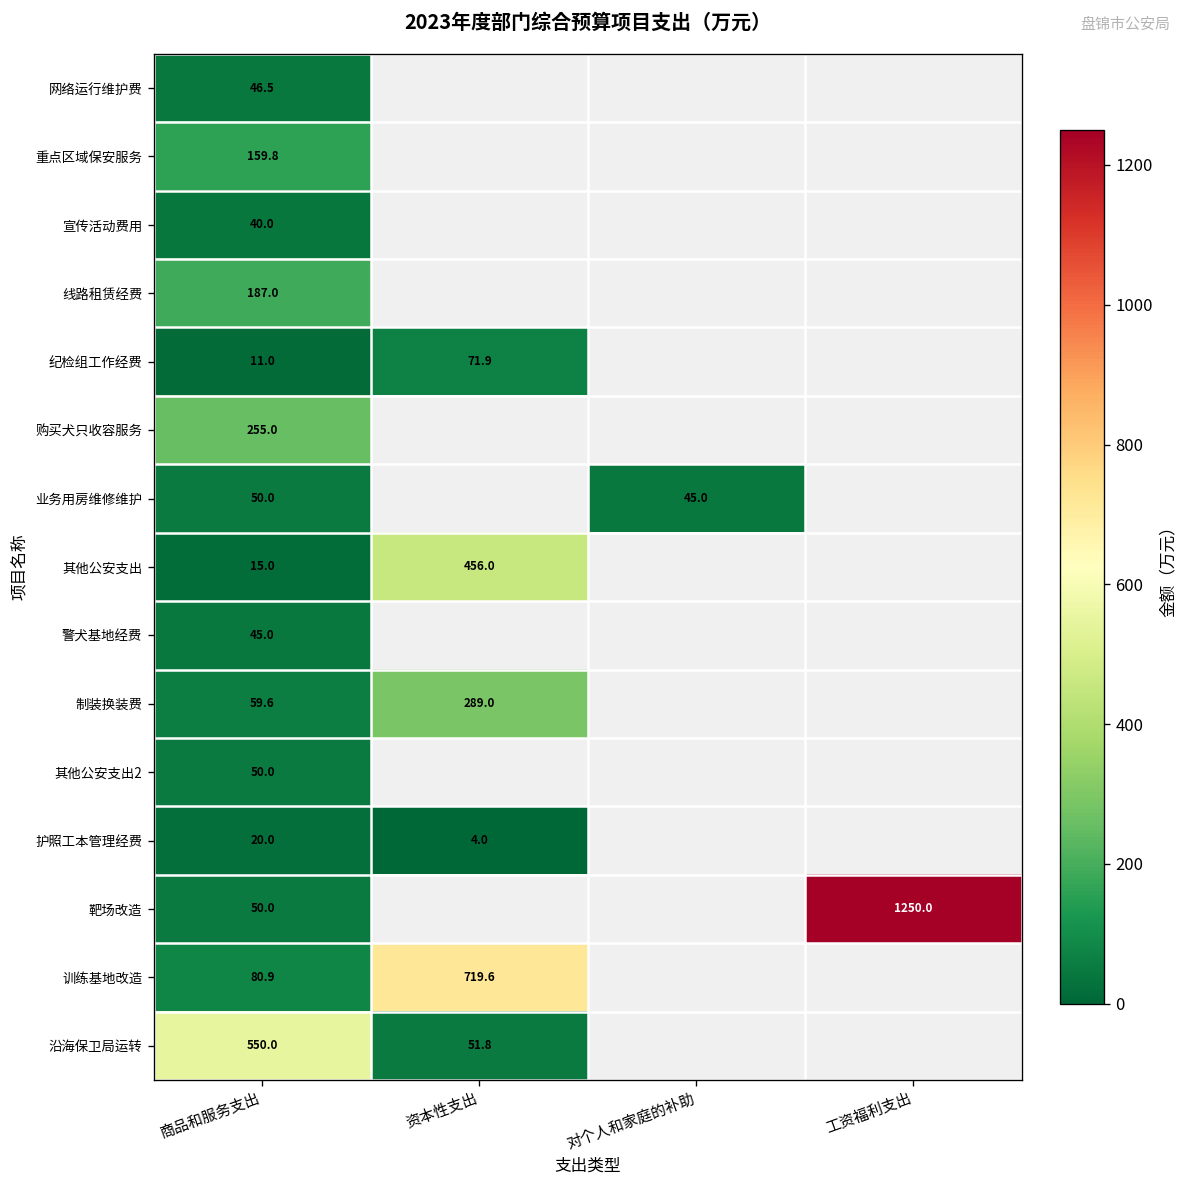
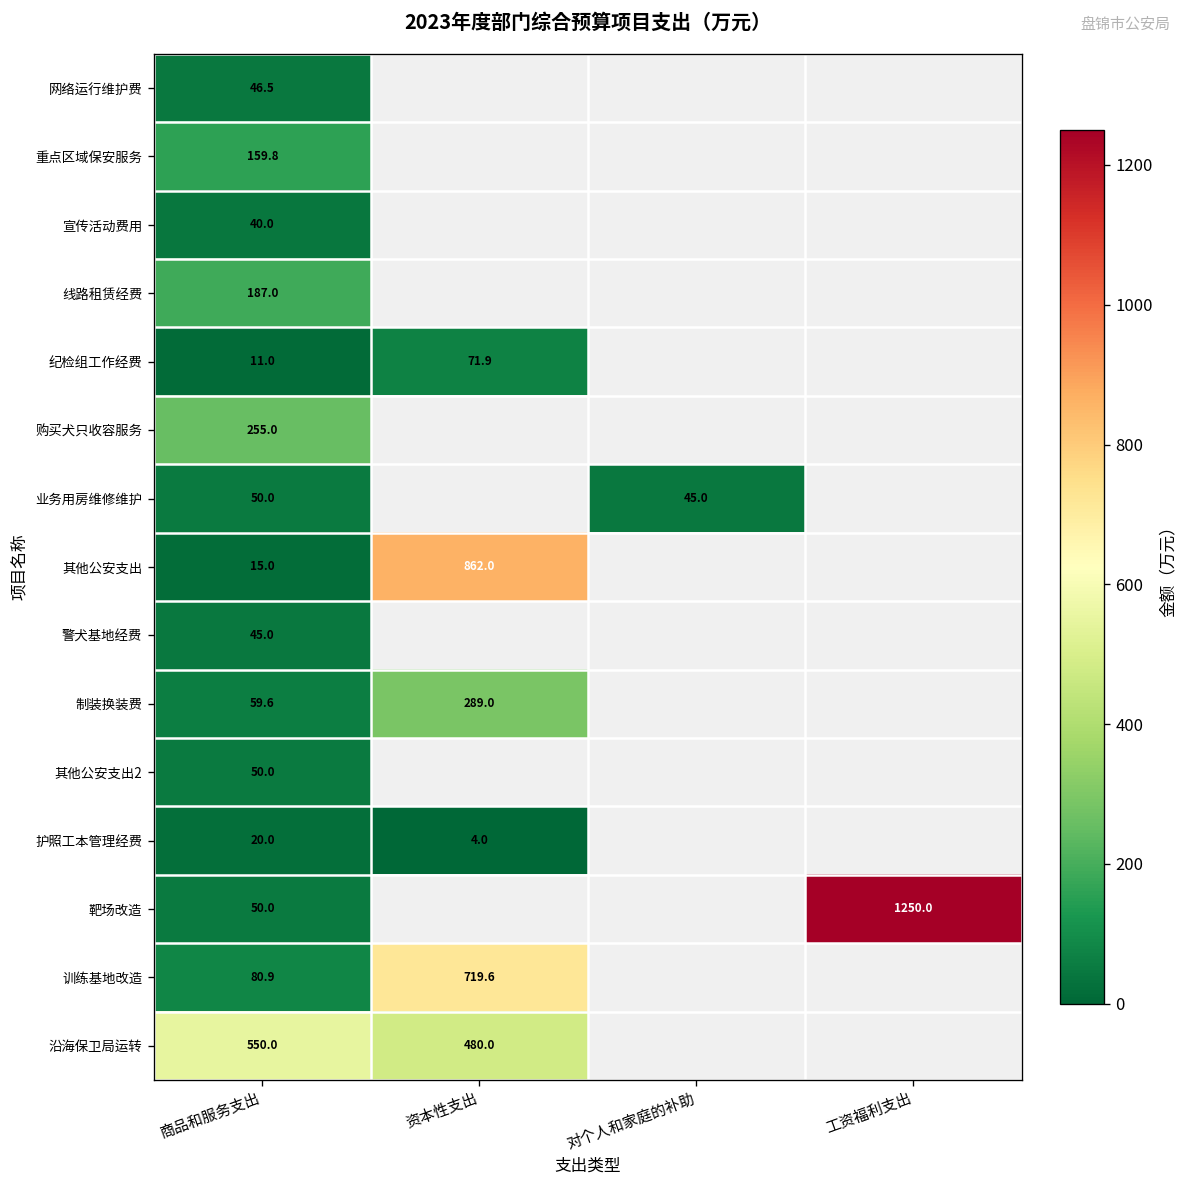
  {
    "网络运行维护费": {
      "商品和服务支出": 46.5
    },
    "重点区域保安服务": {
      "商品和服务支出": 159.8
    },
    "宣传活动费用": {
      "商品和服务支出": 40.0
    },
    "线路租赁经费": {
      "商品和服务支出": 187.0
    },
    "纪检组工作经费": {
      "商品和服务支出": 11.0,
      "资本性支出": 71.9
    },
    "购买犬只收容服务": {
      "商品和服务支出": 255.0
    },
    "业务用房维修维护": {
      "商品和服务支出": 50.0,
      "对个人和家庭的补助": 45.0
    },
    "其他公安支出": {
      "商品和服务支出": 15.0,
-     "资本性支出": 456.0
+     "资本性支出": 862.0
    },
    "警犬基地经费": {
      "商品和服务支出": 45.0
    },
    "制装换装费": {
      "商品和服务支出": 59.6,
      "资本性支出": 289.0
    },
    "其他公安支出2": {
      "商品和服务支出": 50.0
    },
    "护照工本管理经费": {
      "商品和服务支出": 20.0,
      "资本性支出": 4.0
    },
    "靶场改造": {
      "商品和服务支出": 50.0,
      "工资福利支出": 1250.0
    },
    "训练基地改造": {
      "商品和服务支出": 80.9,
      "资本性支出": 719.6
    },
    "沿海保卫局运转": {
      "商品和服务支出": 550.0,
-     "资本性支出": 51.8
+     "资本性支出": 480.0
    }
  }
